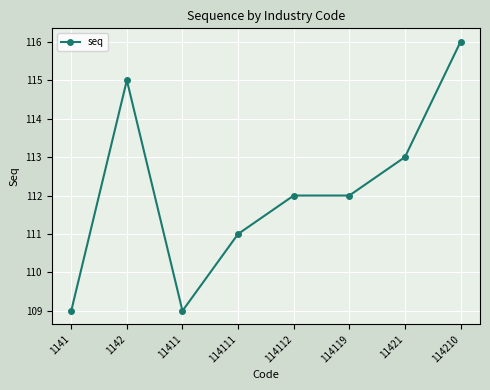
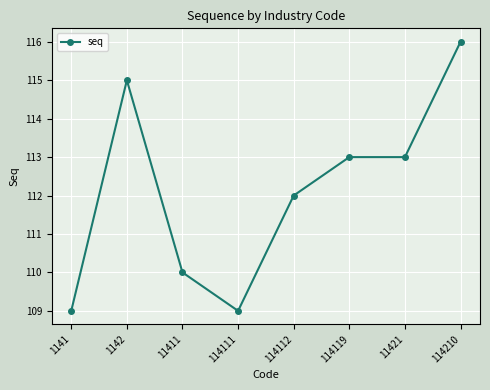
  {
    "1141": 109,
    "1142": 115,
-   "11411": 109,
-   "114111": 111,
+   "11411": 110,
+   "114111": 109,
    "114112": 112,
-   "114119": 112,
+   "114119": 113,
    "11421": 113,
    "114210": 116
  }
